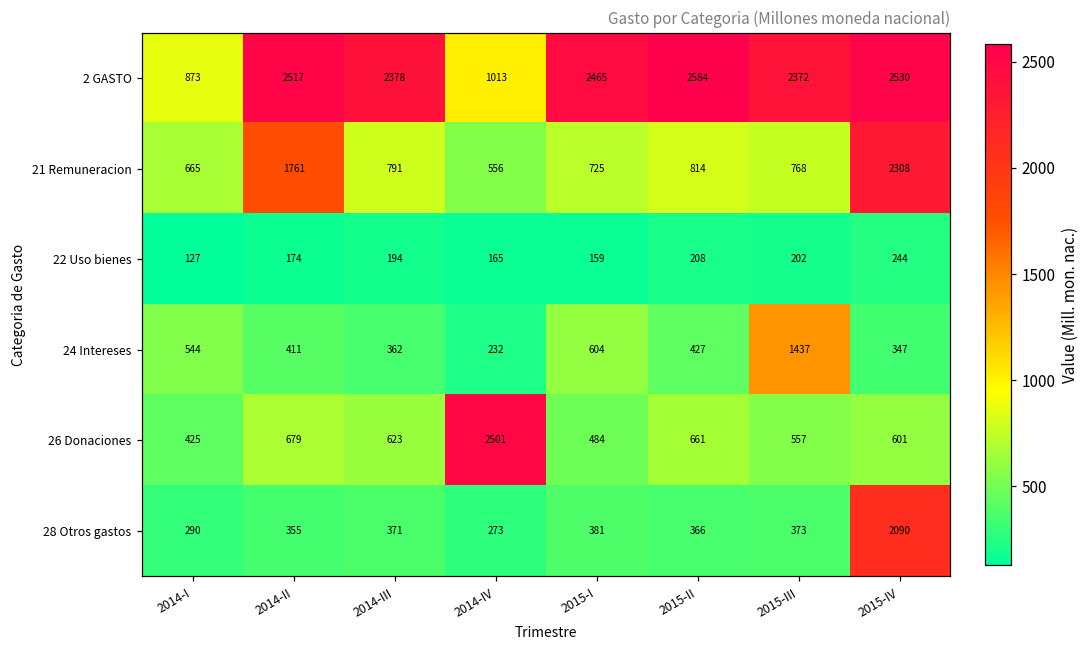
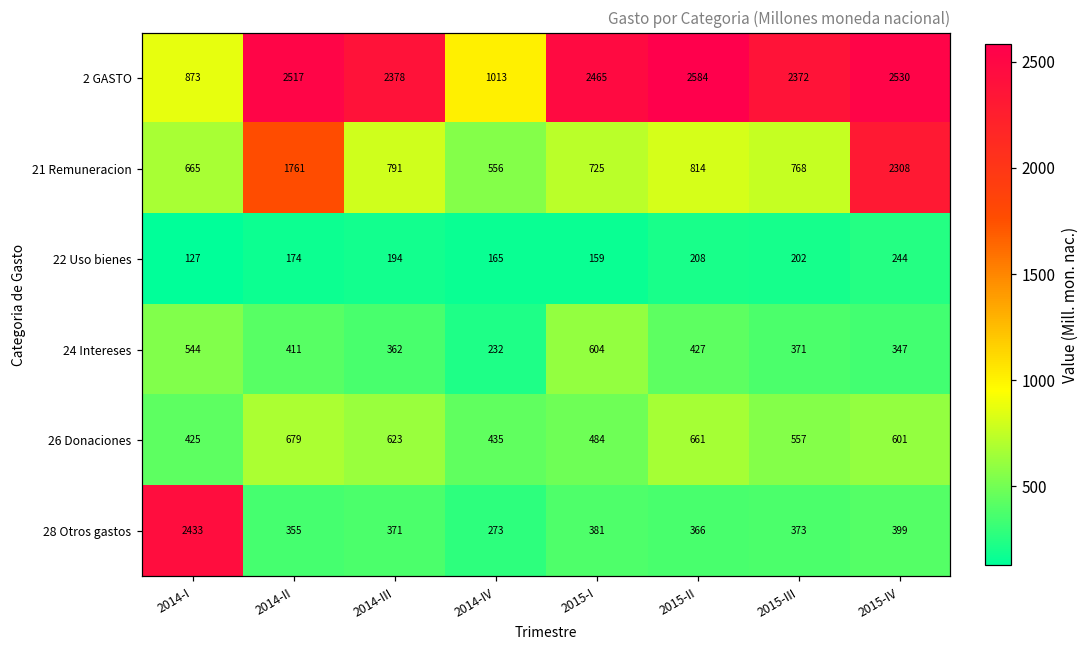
  {
    "2 GASTO": {
      "2014-I": 873,
      "2014-II": 2517,
      "2014-III": 2378,
      "2014-IV": 1013,
      "2015-I": 2465,
      "2015-II": 2584,
      "2015-III": 2372,
      "2015-IV": 2530
    },
    "21 Remuneracion": {
      "2014-I": 665,
      "2014-II": 1761,
      "2014-III": 791,
      "2014-IV": 556,
      "2015-I": 725,
      "2015-II": 814,
      "2015-III": 768,
      "2015-IV": 2308
    },
    "22 Uso bienes": {
      "2014-I": 127,
      "2014-II": 174,
      "2014-III": 194,
      "2014-IV": 165,
      "2015-I": 159,
      "2015-II": 208,
      "2015-III": 202,
      "2015-IV": 244
    },
    "24 Intereses": {
      "2014-I": 544,
      "2014-II": 411,
      "2014-III": 362,
      "2014-IV": 232,
      "2015-I": 604,
      "2015-II": 427,
-     "2015-III": 1437,
+     "2015-III": 371,
      "2015-IV": 347
    },
    "26 Donaciones": {
      "2014-I": 425,
      "2014-II": 679,
      "2014-III": 623,
-     "2014-IV": 2501,
+     "2014-IV": 435,
      "2015-I": 484,
      "2015-II": 661,
      "2015-III": 557,
      "2015-IV": 601
    },
    "28 Otros gastos": {
-     "2014-I": 290,
+     "2014-I": 2433,
      "2014-II": 355,
      "2014-III": 371,
      "2014-IV": 273,
      "2015-I": 381,
      "2015-II": 366,
      "2015-III": 373,
-     "2015-IV": 2090
+     "2015-IV": 399
    }
  }
